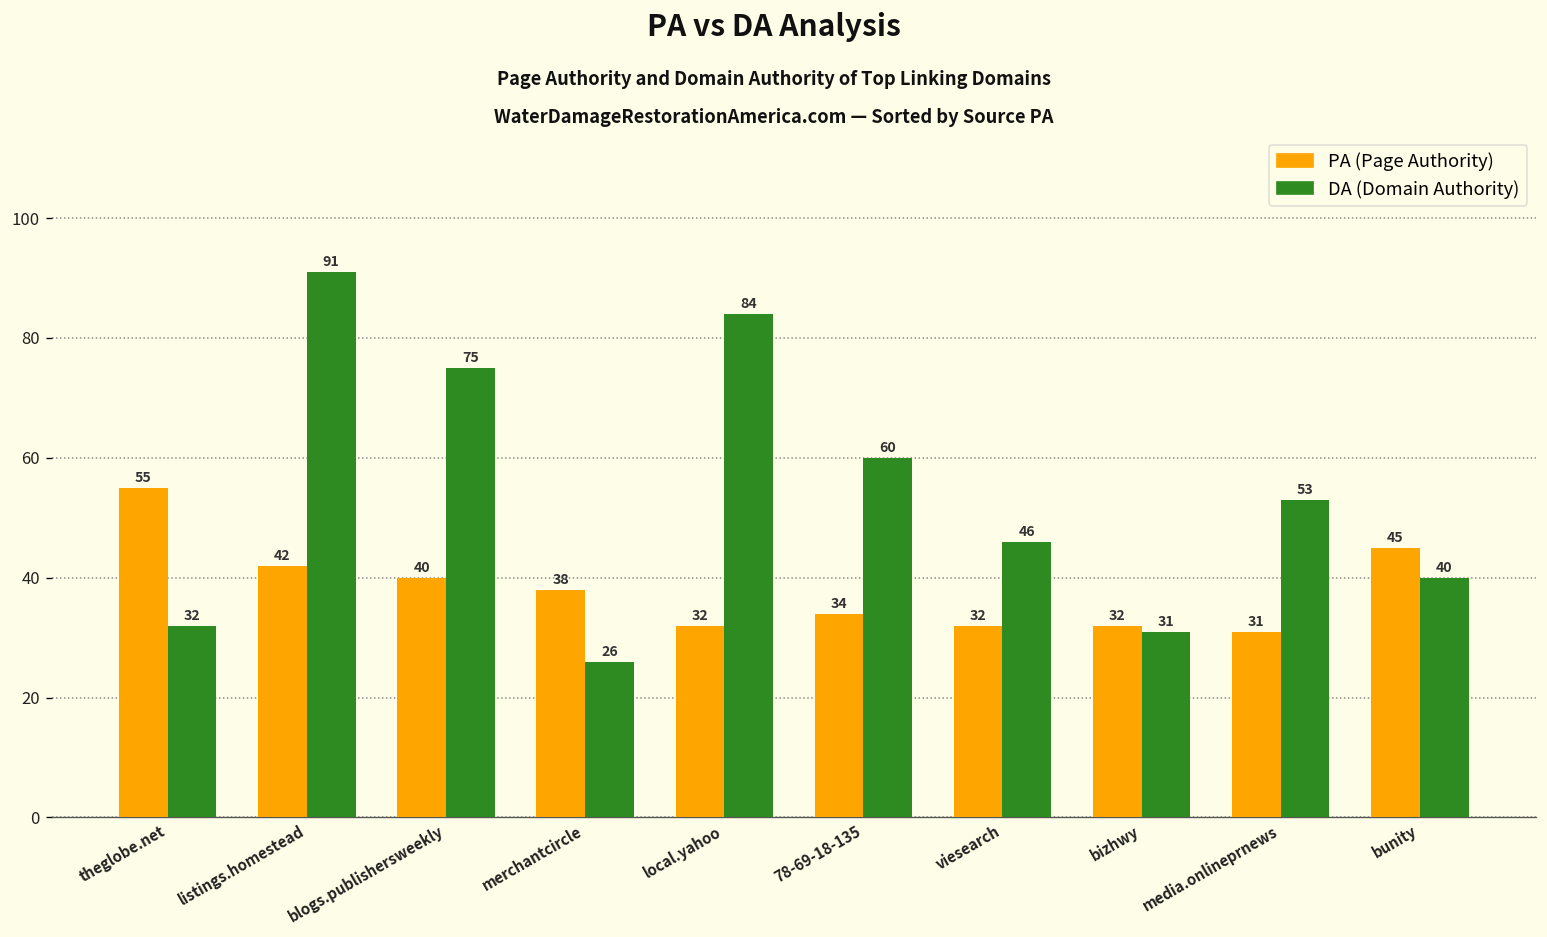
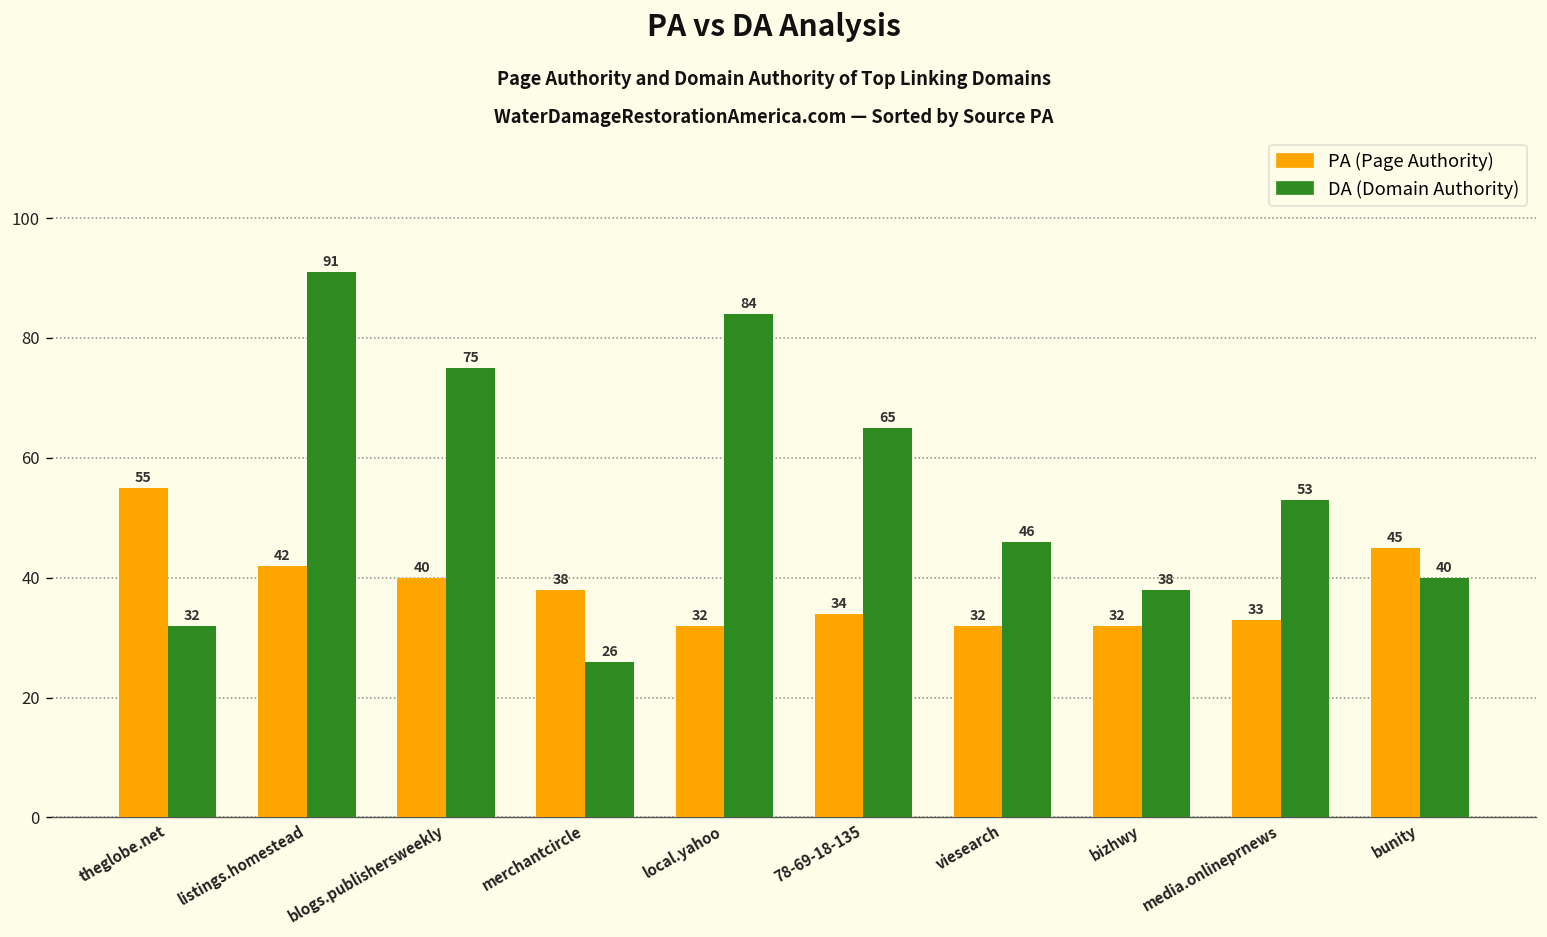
  {
    "PA (Page Authority)": {
      "theglobe.net": 55,
      "listings.homestead": 42,
      "blogs.publishersweekly": 40,
      "merchantcircle": 38,
      "local.yahoo": 32,
      "78-69-18-135": 34,
      "viesearch": 32,
      "bizhwy": 32,
-     "media.onlineprnews": 31,
+     "media.onlineprnews": 33,
      "bunity": 45
    },
    "DA (Domain Authority)": {
      "theglobe.net": 32,
      "listings.homestead": 91,
      "blogs.publishersweekly": 75,
      "merchantcircle": 26,
      "local.yahoo": 84,
-     "78-69-18-135": 60,
+     "78-69-18-135": 65,
      "viesearch": 46,
-     "bizhwy": 31,
+     "bizhwy": 38,
      "media.onlineprnews": 53,
      "bunity": 40
    }
  }
